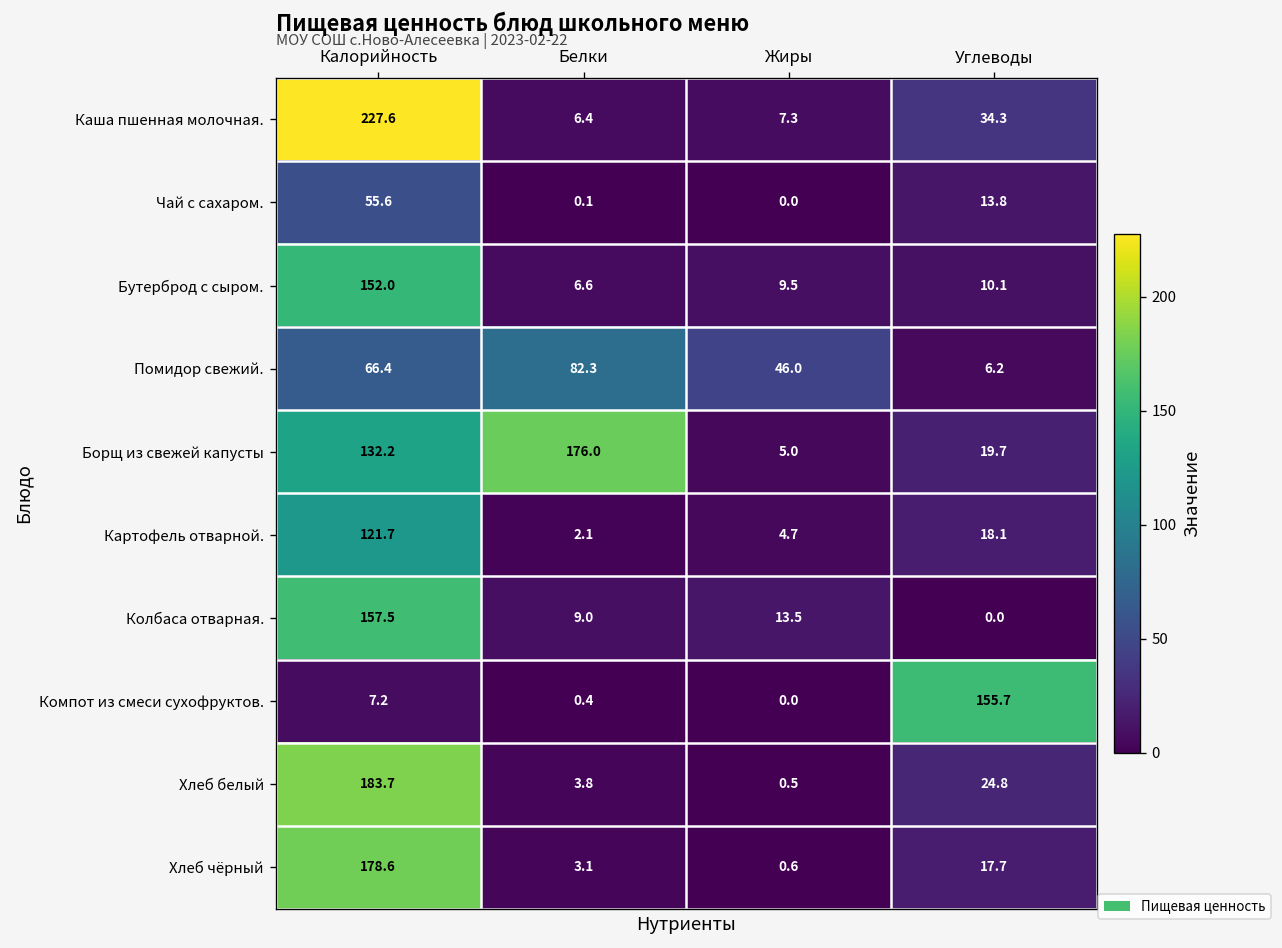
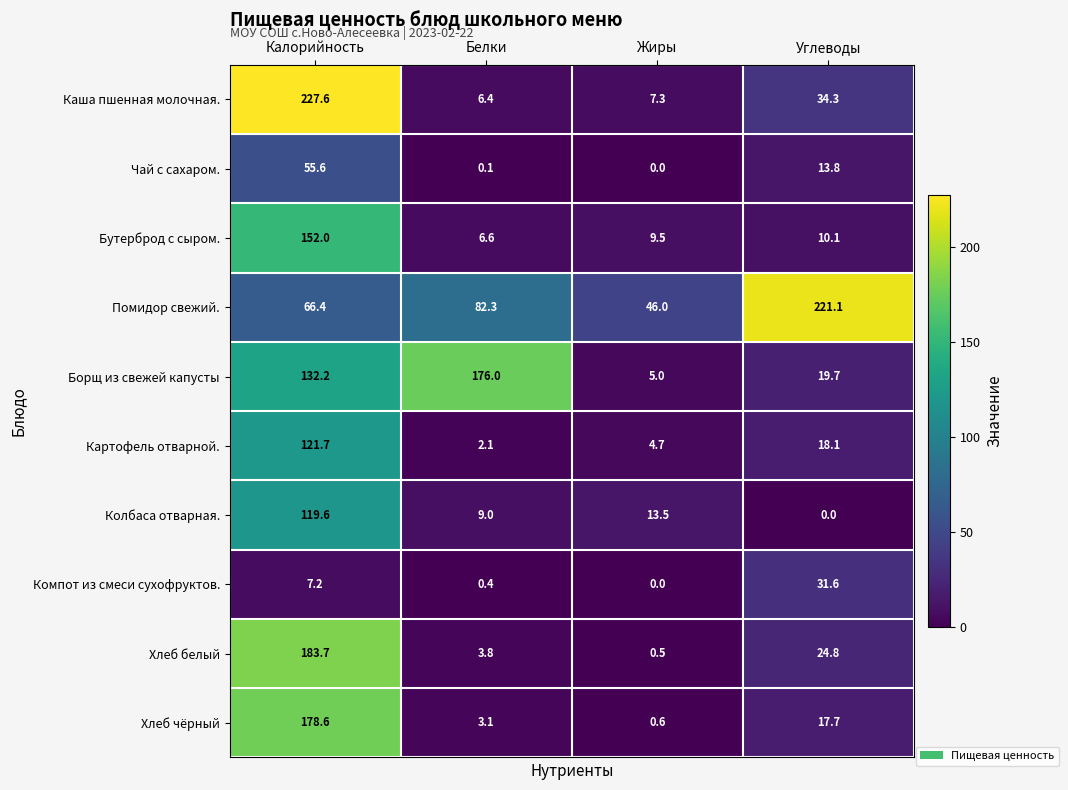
  {
    "Каша пшенная молочная.": {
      "Калорийность": 227.6,
      "Белки": 6.4,
      "Жиры": 7.3,
      "Углеводы": 34.3
    },
    "Чай с сахаром.": {
      "Калорийность": 55.6,
      "Белки": 0.1,
      "Жиры": 0.0,
      "Углеводы": 13.8
    },
    "Бутерброд с сыром.": {
      "Калорийность": 152.0,
      "Белки": 6.6,
      "Жиры": 9.5,
      "Углеводы": 10.1
    },
    "Помидор свежий.": {
      "Калорийность": 66.4,
      "Белки": 82.3,
      "Жиры": 46.0,
-     "Углеводы": 6.2
+     "Углеводы": 221.1
    },
    "Борщ из свежей капусты": {
      "Калорийность": 132.2,
      "Белки": 176.0,
      "Жиры": 5.0,
      "Углеводы": 19.7
    },
    "Картофель отварной.": {
      "Калорийность": 121.7,
      "Белки": 2.1,
      "Жиры": 4.7,
      "Углеводы": 18.1
    },
    "Колбаса отварная.": {
-     "Калорийность": 157.5,
+     "Калорийность": 119.6,
      "Белки": 9.0,
      "Жиры": 13.5,
      "Углеводы": 0.0
    },
    "Компот из смеси сухофруктов.": {
      "Калорийность": 7.2,
      "Белки": 0.4,
      "Жиры": 0.0,
-     "Углеводы": 155.7
+     "Углеводы": 31.6
    },
    "Хлеб белый": {
      "Калорийность": 183.7,
      "Белки": 3.8,
      "Жиры": 0.5,
      "Углеводы": 24.8
    },
    "Хлеб чёрный": {
      "Калорийность": 178.6,
      "Белки": 3.1,
      "Жиры": 0.6,
      "Углеводы": 17.7
    }
  }
